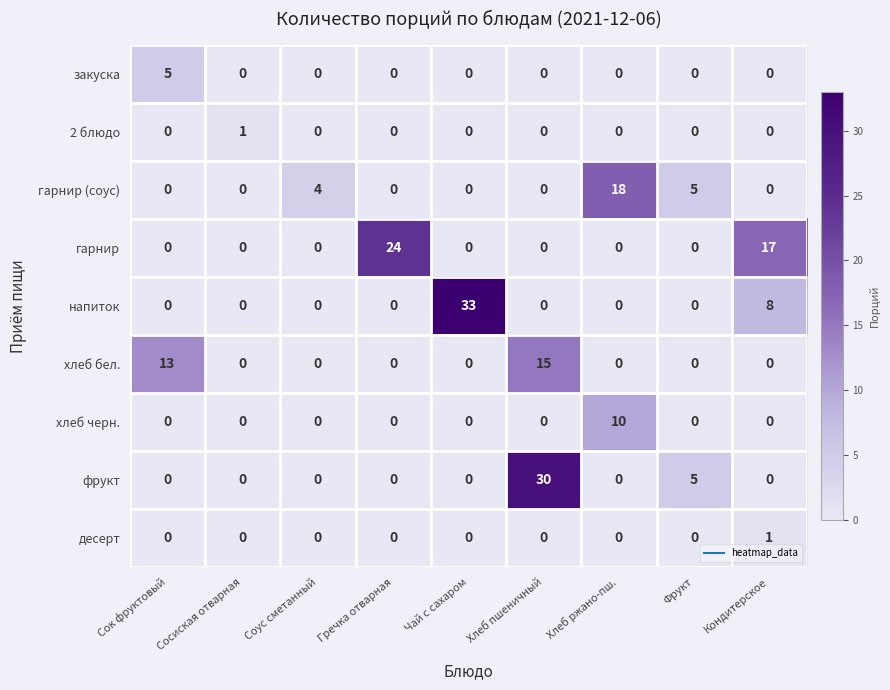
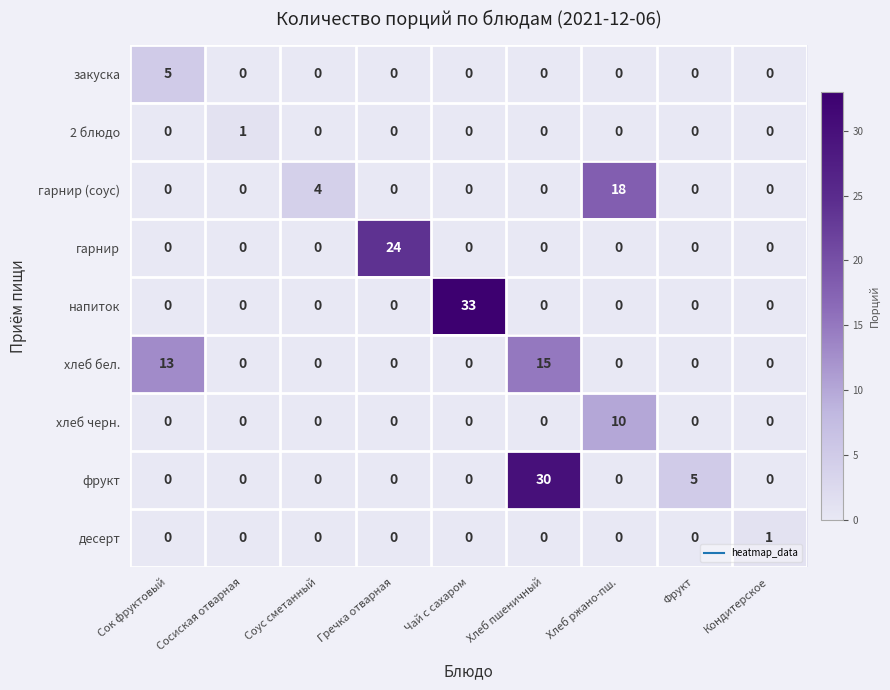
  {
    "закуска": {
      "Сок фруктовый": 5,
      "Сосиская отварная": 0,
      "Соус сметанный": 0,
      "Гречка отварная": 0,
      "Чай с сахаром": 0,
      "Хлеб пшеничный": 0,
      "Хлеб ржано-пш.": 0,
      "Фрукт": 0,
      "Кондитерское": 0
    },
    "2 блюдо": {
      "Сок фруктовый": 0,
      "Сосиская отварная": 1,
      "Соус сметанный": 0,
      "Гречка отварная": 0,
      "Чай с сахаром": 0,
      "Хлеб пшеничный": 0,
      "Хлеб ржано-пш.": 0,
      "Фрукт": 0,
      "Кондитерское": 0
    },
    "гарнир (соус)": {
      "Сок фруктовый": 0,
      "Сосиская отварная": 0,
      "Соус сметанный": 4,
      "Гречка отварная": 0,
      "Чай с сахаром": 0,
      "Хлеб пшеничный": 0,
      "Хлеб ржано-пш.": 18,
-     "Фрукт": 5,
+     "Фрукт": 0,
      "Кондитерское": 0
    },
    "гарнир": {
      "Сок фруктовый": 0,
      "Сосиская отварная": 0,
      "Соус сметанный": 0,
      "Гречка отварная": 24,
      "Чай с сахаром": 0,
      "Хлеб пшеничный": 0,
      "Хлеб ржано-пш.": 0,
      "Фрукт": 0,
-     "Кондитерское": 17
+     "Кондитерское": 0
    },
    "напиток": {
      "Сок фруктовый": 0,
      "Сосиская отварная": 0,
      "Соус сметанный": 0,
      "Гречка отварная": 0,
      "Чай с сахаром": 33,
      "Хлеб пшеничный": 0,
      "Хлеб ржано-пш.": 0,
      "Фрукт": 0,
-     "Кондитерское": 8
+     "Кондитерское": 0
    },
    "хлеб бел.": {
      "Сок фруктовый": 13,
      "Сосиская отварная": 0,
      "Соус сметанный": 0,
      "Гречка отварная": 0,
      "Чай с сахаром": 0,
      "Хлеб пшеничный": 15,
      "Хлеб ржано-пш.": 0,
      "Фрукт": 0,
      "Кондитерское": 0
    },
    "хлеб черн.": {
      "Сок фруктовый": 0,
      "Сосиская отварная": 0,
      "Соус сметанный": 0,
      "Гречка отварная": 0,
      "Чай с сахаром": 0,
      "Хлеб пшеничный": 0,
      "Хлеб ржано-пш.": 10,
      "Фрукт": 0,
      "Кондитерское": 0
    },
    "фрукт": {
      "Сок фруктовый": 0,
      "Сосиская отварная": 0,
      "Соус сметанный": 0,
      "Гречка отварная": 0,
      "Чай с сахаром": 0,
      "Хлеб пшеничный": 30,
      "Хлеб ржано-пш.": 0,
      "Фрукт": 5,
      "Кондитерское": 0
    },
    "десерт": {
      "Сок фруктовый": 0,
      "Сосиская отварная": 0,
      "Соус сметанный": 0,
      "Гречка отварная": 0,
      "Чай с сахаром": 0,
      "Хлеб пшеничный": 0,
      "Хлеб ржано-пш.": 0,
      "Фрукт": 0
    }
  }
